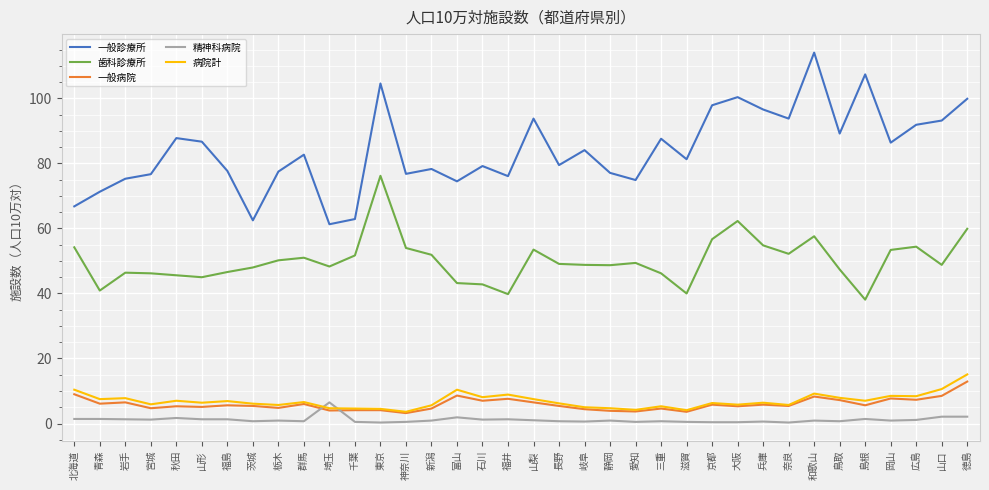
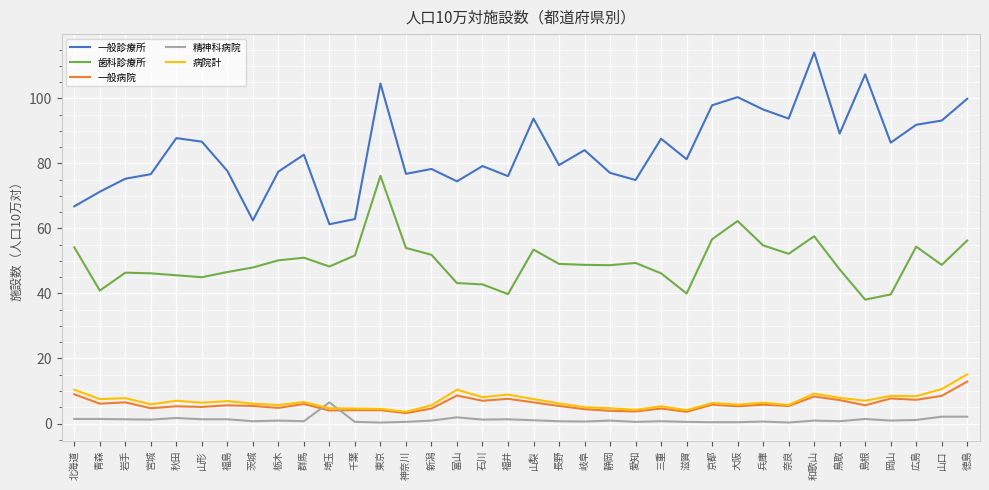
  {
    "一般診療所": {
      "北海道": 67,
      "青森": 71,
      "岩手": 75,
      "宮城": 77,
      "秋田": 88,
      "山形": 87,
      "福島": 78,
      "茨城": 63,
      "栃木": 78,
      "群馬": 83,
      "埼玉": 61,
      "千葉": 63,
      "東京": 105,
      "神奈川": 77,
      "新潟": 78,
      "富山": 75,
      "石川": 79,
      "福井": 76,
      "山梨": 94,
      "長野": 80,
      "岐阜": 84,
      "静岡": 77,
      "愛知": 75,
      "三重": 88,
      "滋賀": 81,
      "京都": 98,
      "大阪": 100,
      "兵庫": 97,
      "奈良": 94,
      "和歌山": 114,
      "鳥取": 89,
      "島根": 107,
      "岡山": 86,
      "広島": 92,
      "山口": 93,
      "徳島": 100
    },
    "歯科診療所": {
      "北海道": 54,
      "青森": 41,
      "岩手": 46,
      "宮城": 46,
      "秋田": 46,
      "山形": 45,
      "福島": 47,
      "茨城": 48,
      "栃木": 50,
      "群馬": 51,
      "埼玉": 48,
      "千葉": 52,
      "東京": 76,
      "神奈川": 54,
      "新潟": 52,
      "富山": 43,
      "石川": 43,
      "福井": 40,
      "山梨": 54,
      "長野": 49,
      "岐阜": 49,
      "静岡": 49,
      "愛知": 49,
      "三重": 46,
      "滋賀": 40,
      "京都": 57,
      "大阪": 62,
      "兵庫": 55,
      "奈良": 52,
      "和歌山": 58,
      "鳥取": 47,
      "島根": 38,
-     "岡山": 53,
+     "岡山": 40,
      "広島": 54,
      "山口": 49,
-     "徳島": 60
+     "徳島": 56
    },
    "一般病院": {
      "北海道": 9,
      "青森": 6,
      "岩手": 7,
      "宮城": 5,
      "秋田": 5,
      "山形": 5,
      "福島": 6,
      "栃木": 5,
      "新潟": 5,
      "富山": 9,
      "石川": 7,
      "福井": 8,
      "山梨": 7,
      "長野": 5,
      "静岡": 4,
      "和歌山": 8,
      "島根": 6,
      "岡山": 8,
      "広島": 7,
      "山口": 9,
      "徳島": 13
    },
    "精神科病院": {
      "北海道": 1,
      "青森": 1,
      "岩手": 1,
      "宮城": 1,
      "秋田": 2,
      "山形": 1,
      "福島": 1,
      "茨城": 1,
      "栃木": 1,
      "群馬": 1,
      "埼玉": 7,
      "千葉": 1,
      "東京": 0,
      "神奈川": 1,
      "新潟": 1,
      "富山": 2,
      "石川": 1,
      "福井": 1,
      "山梨": 1,
      "長野": 1,
      "岐阜": 1,
      "静岡": 1,
      "愛知": 1,
      "三重": 1,
      "滋賀": 1,
      "京都": 0,
      "大阪": 0,
      "兵庫": 1,
      "奈良": 0,
      "和歌山": 1,
      "鳥取": 1,
      "島根": 1,
      "岡山": 1,
      "広島": 1,
      "山口": 2,
      "徳島": 2
    },
    "病院計": {
      "北海道": 10,
      "青森": 8,
      "岩手": 8,
      "宮城": 6,
      "秋田": 7,
      "山形": 6,
      "福島": 7,
      "栃木": 6,
      "新潟": 6,
      "富山": 10,
      "石川": 8,
      "福井": 9,
      "山梨": 8,
      "長野": 6,
      "静岡": 5,
      "和歌山": 9,
      "島根": 7,
      "岡山": 9,
      "広島": 8,
      "山口": 11,
      "徳島": 15
    }
  }
